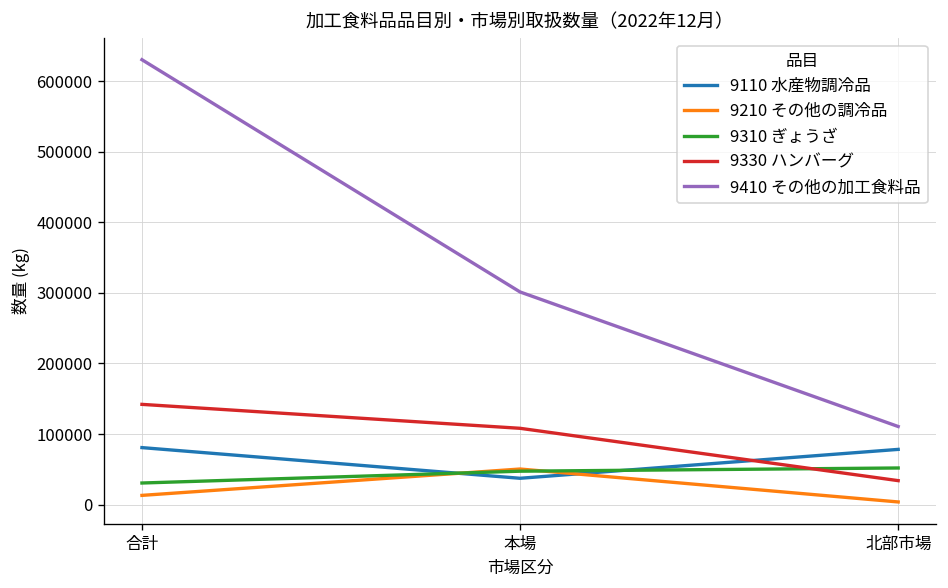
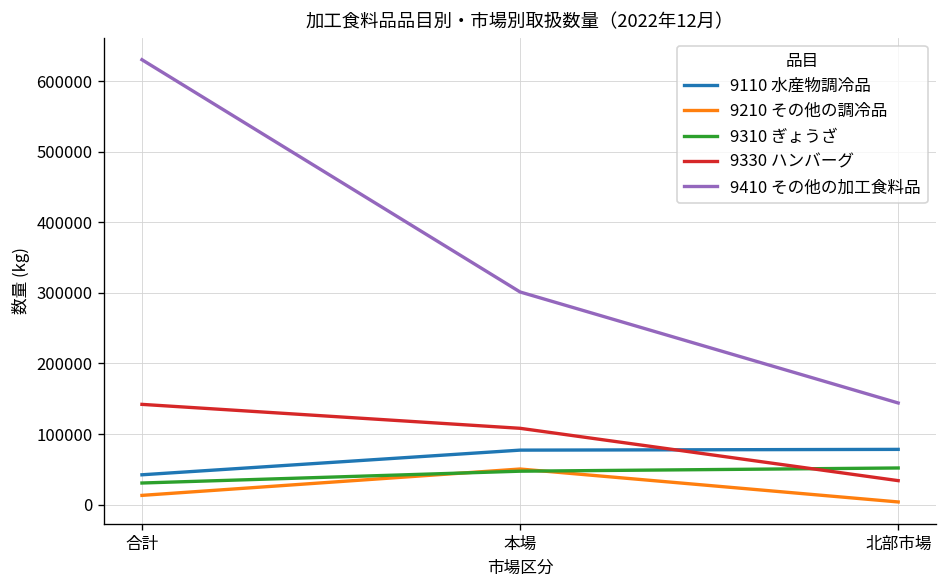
  {
    "9110 水産物調冷品": {
-     "合計": 80000,
-     "本場": 40000,
+     "合計": 40000,
+     "本場": 80000,
      "北部市場": 80000
    },
    "9210 その他の調冷品": {
      "合計": 10000,
      "北部市場": 0
    },
    "9310 ぎょうざ": {
      "合計": 30000,
      "北部市場": 50000
    },
    "9330 ハンバーグ": {
      "合計": 140000,
      "本場": 110000,
      "北部市場": 30000
    },
    "9410 その他の加工食料品": {
      "合計": 630000,
      "本場": 300000,
-     "北部市場": 110000
+     "北部市場": 140000
    }
  }
